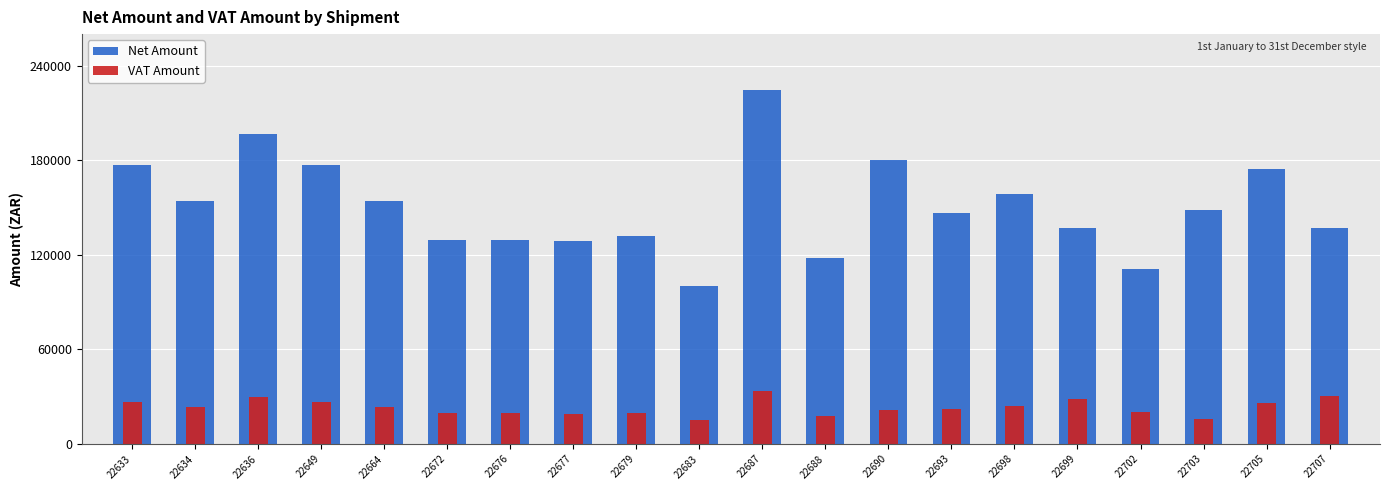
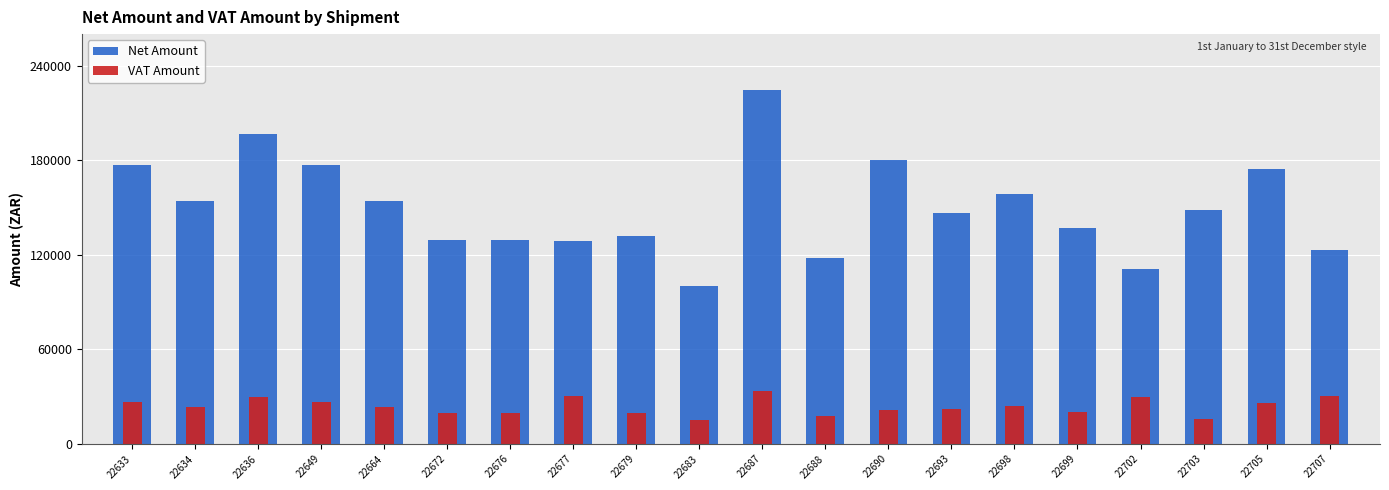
  {
    "Net Amount": {
      "22633": 177000,
      "22634": 154000,
      "22636": 196000,
      "22649": 177000,
      "22664": 154000,
      "22672": 130000,
      "22676": 130000,
      "22677": 129000,
      "22679": 132000,
      "22683": 100000,
      "22687": 225000,
      "22688": 118000,
      "22690": 180000,
      "22693": 147000,
      "22698": 159000,
      "22699": 137000,
      "22702": 111000,
      "22703": 148000,
      "22705": 175000,
-     "22707": 137000
+     "22707": 123000
    },
    "VAT Amount": {
-     "22677": 19000,
-     "22699": 29000,
-     "22702": 21000
+     "22677": 30000,
+     "22699": 21000,
+     "22702": 30000
    }
  }
